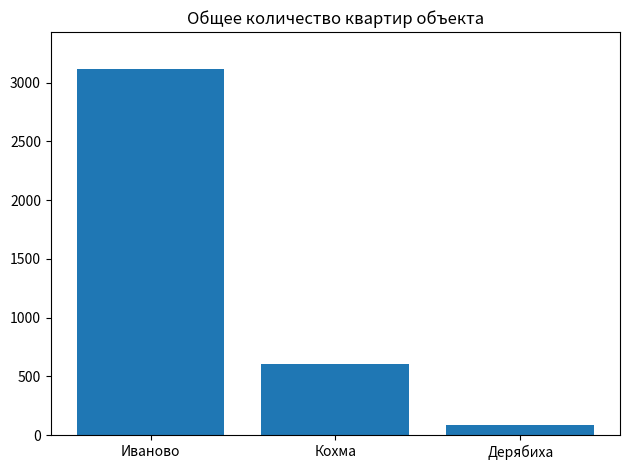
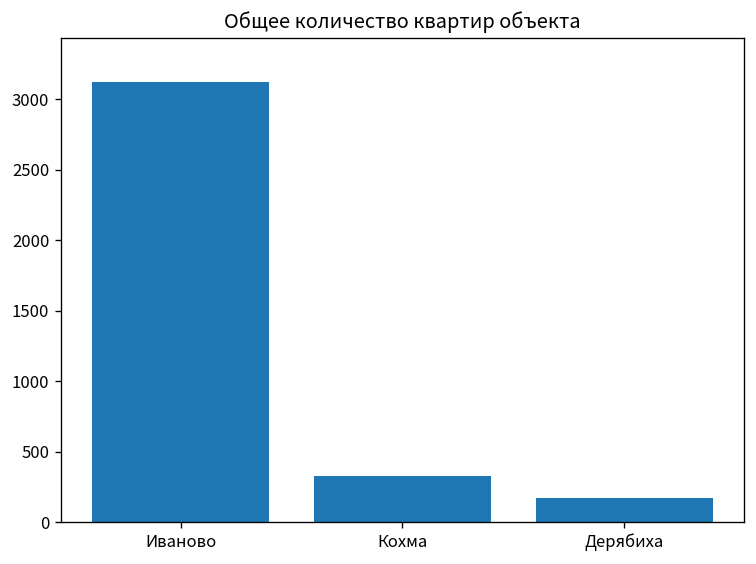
  {
    "Иваново": 3120,
-   "Кохма": 600,
-   "Дерябиха": 90
+   "Кохма": 330,
+   "Дерябиха": 170
  }
